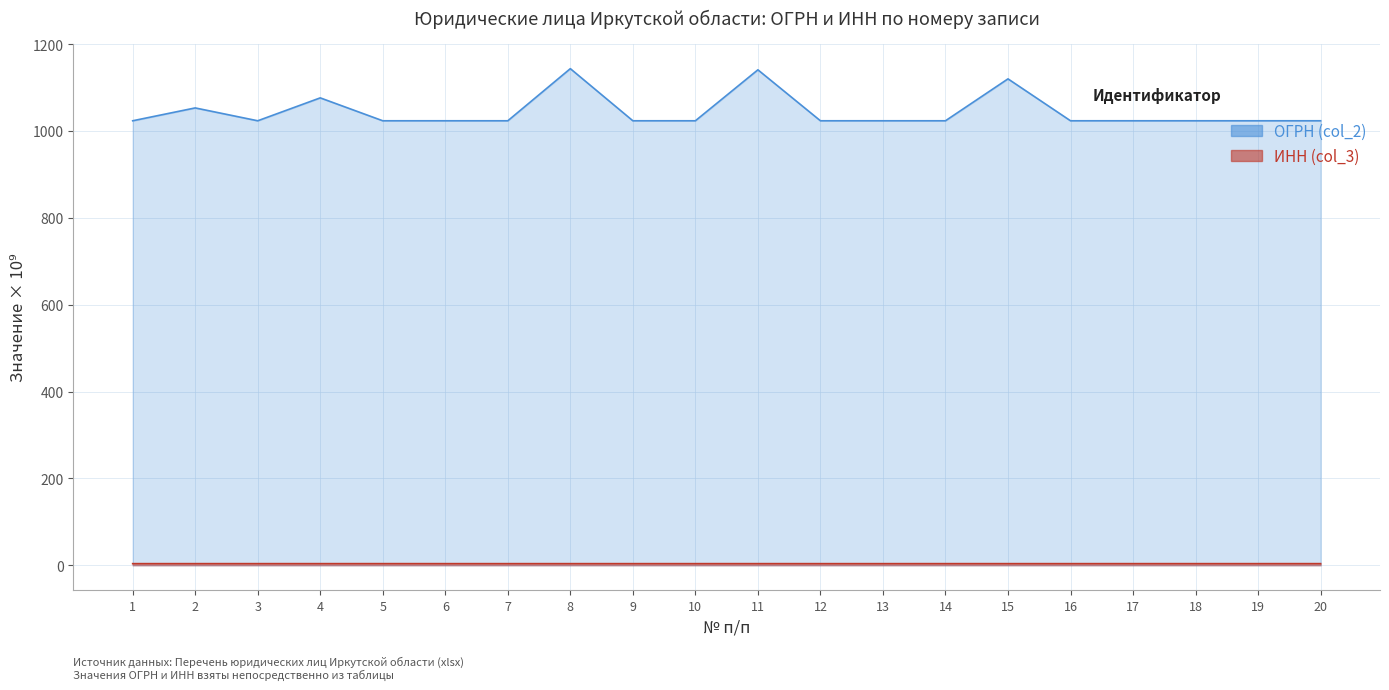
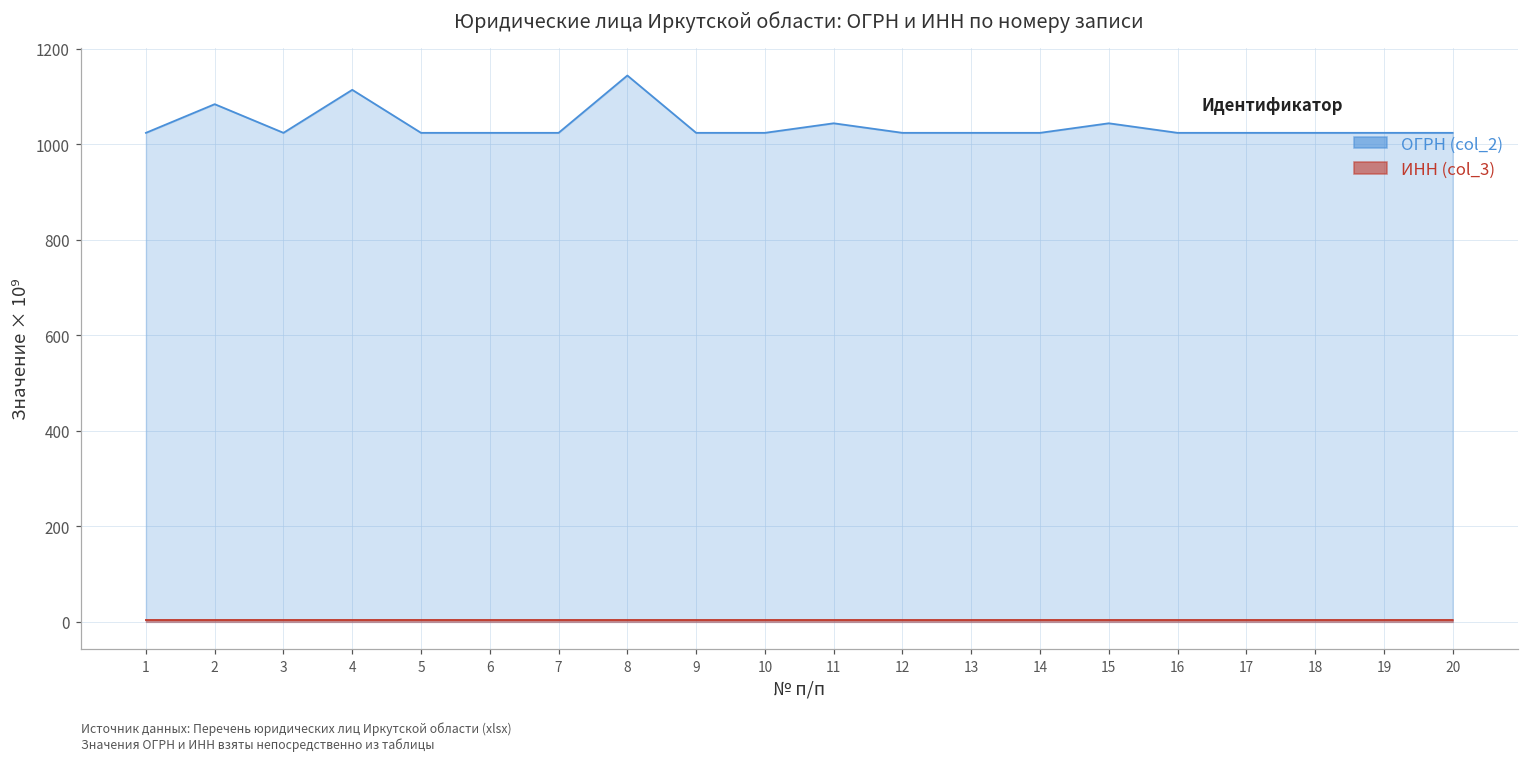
  {
    "ОГРН (col_2)": {
      "1": 1020,
-     "2": 1050,
+     "2": 1080,
      "3": 1020,
-     "4": 1080,
+     "4": 1110,
      "5": 1020,
      "6": 1020,
      "7": 1020,
      "8": 1140,
      "9": 1020,
      "10": 1020,
-     "11": 1140,
+     "11": 1040,
      "12": 1020,
      "13": 1020,
      "14": 1020,
-     "15": 1120,
+     "15": 1040,
      "16": 1020,
      "17": 1020,
      "18": 1020,
      "19": 1020,
      "20": 1020
    },
    "ИНН (col_3)": {
      "1": 0,
      "2": 0,
      "3": 0,
      "4": 0,
      "5": 0,
      "6": 0,
      "7": 0,
      "8": 0,
      "9": 0,
      "10": 0,
      "11": 0,
      "12": 0,
      "13": 0,
      "14": 0,
      "15": 0,
      "16": 0,
      "17": 0,
      "18": 0,
      "19": 0,
      "20": 0
    }
  }
